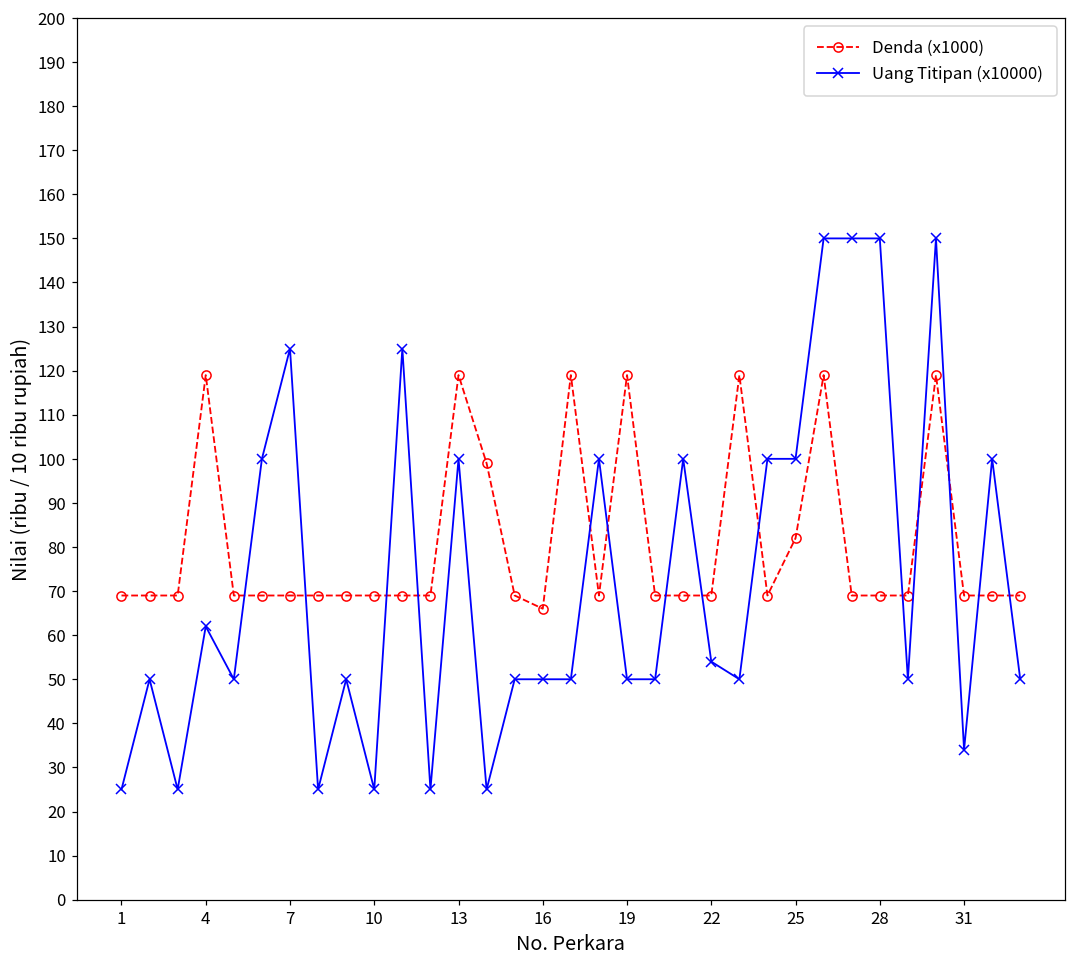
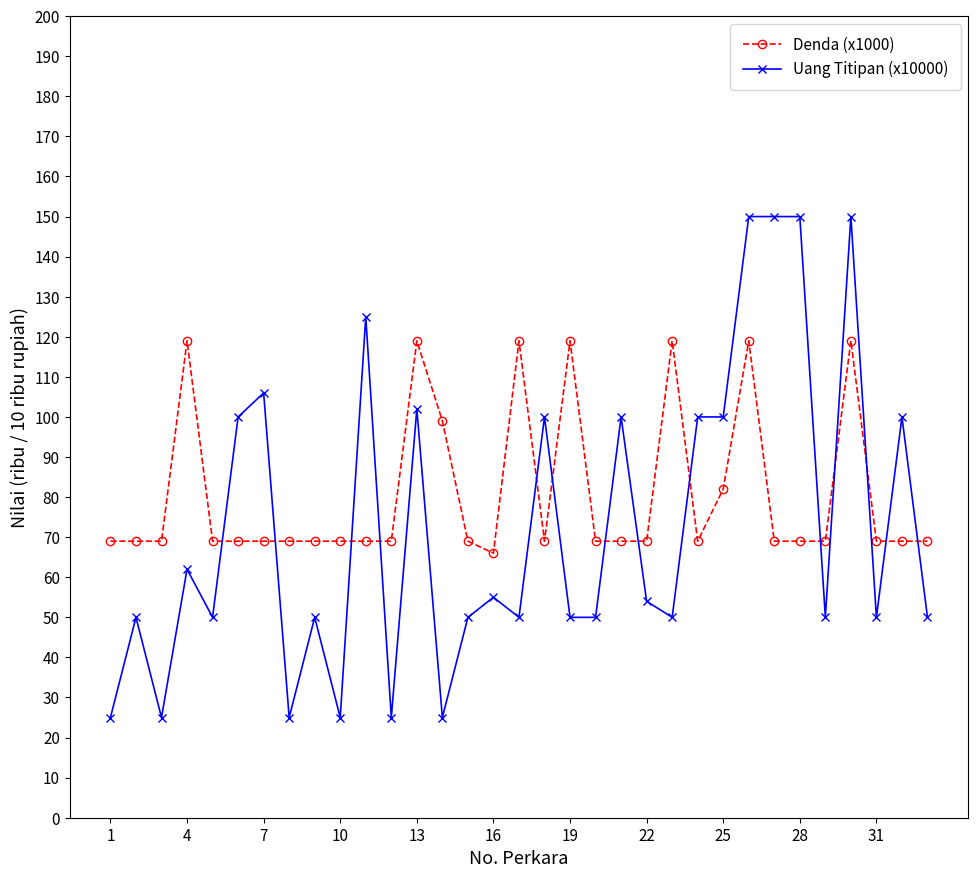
  {
    "Denda (x1000)": {
      "1": 69,
      "4": 119,
      "7": 69,
      "10": 69,
      "13": 119,
      "16": 66,
      "19": 119,
      "22": 69,
      "25": 82,
      "28": 69,
      "31": 69
    },
    "Uang Titipan (x10000)": {
      "1": 25,
      "4": 62,
-     "7": 125,
+     "7": 106,
      "10": 25,
-     "13": 100,
-     "16": 50,
+     "13": 102,
+     "16": 55,
      "19": 50,
      "22": 54,
      "25": 100,
      "28": 150,
-     "31": 34
+     "31": 50
    }
  }
